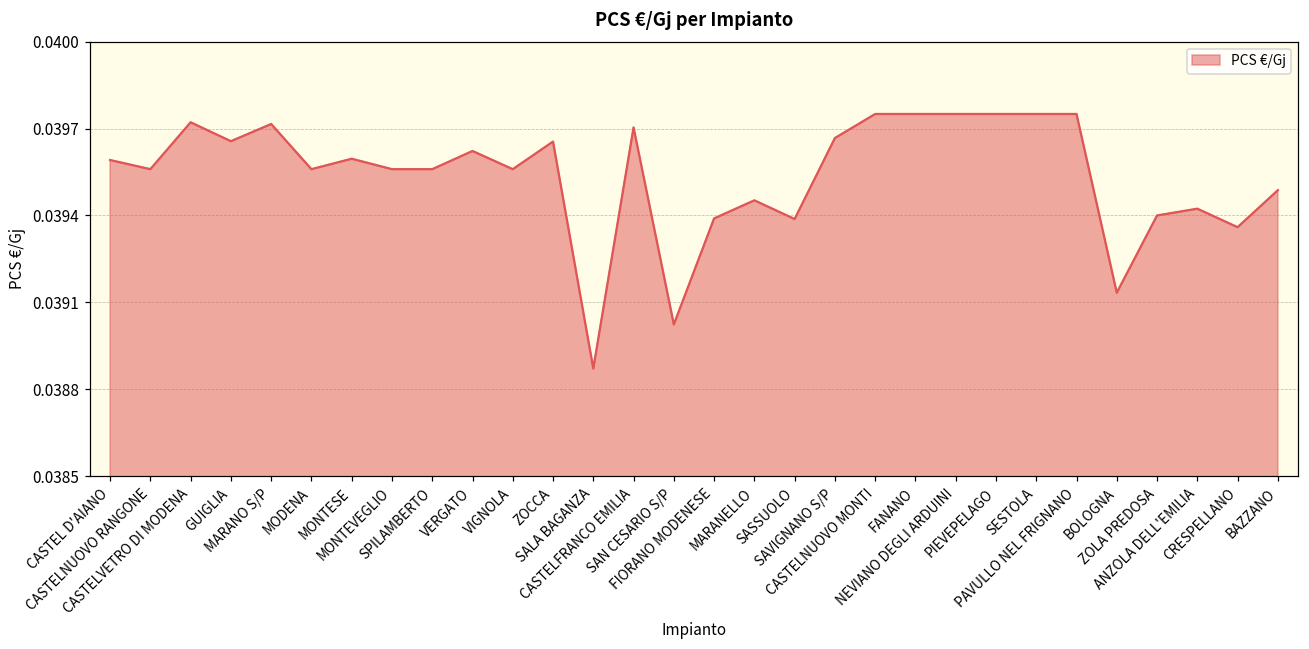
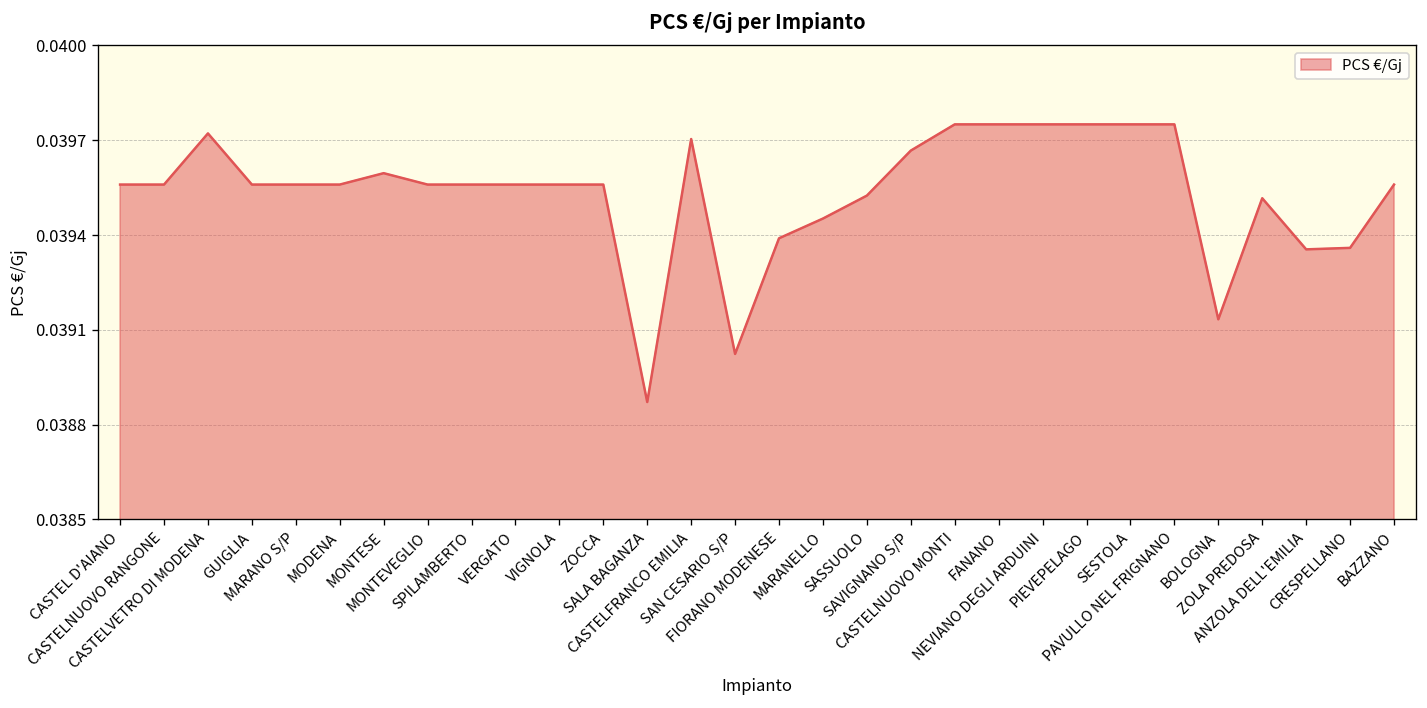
  {
-   "CASTEL D'AIANO": 0.03959,
+   "CASTEL D'AIANO": 0.03956,
    "CASTELNUOVO RANGONE": 0.03956,
    "CASTELVETRO DI MODENA": 0.03972,
-   "GUIGLIA": 0.03966,
-   "MARANO S/P": 0.03972,
+   "GUIGLIA": 0.03956,
+   "MARANO S/P": 0.03956,
    "MODENA": 0.03956,
    "MONTESE": 0.03960,
    "MONTEVEGLIO": 0.03956,
    "SPILAMBERTO": 0.03956,
-   "VERGATO": 0.03962,
+   "VERGATO": 0.03956,
    "VIGNOLA": 0.03956,
-   "ZOCCA": 0.03966,
+   "ZOCCA": 0.03956,
    "SALA BAGANZA": 0.03887,
    "CASTELFRANCO EMILIA": 0.03970,
    "SAN CESARIO S/P": 0.03902,
    "FIORANO MODENESE": 0.03939,
    "MARANELLO": 0.03945,
-   "SASSUOLO": 0.03939,
+   "SASSUOLO": 0.03952,
    "SAVIGNANO S/P": 0.03967,
    "CASTELNUOVO MONTI": 0.03975,
    "FANANO": 0.03975,
    "NEVIANO DEGLI ARDUINI": 0.03975,
    "PIEVEPELAGO": 0.03975,
    "SESTOLA": 0.03975,
    "PAVULLO NEL FRIGNANO": 0.03975,
    "BOLOGNA": 0.03913,
-   "ZOLA PREDOSA": 0.03940,
-   "ANZOLA DELL'EMILIA": 0.03942,
+   "ZOLA PREDOSA": 0.03952,
+   "ANZOLA DELL'EMILIA": 0.03935,
    "CRESPELLANO": 0.03936,
-   "BAZZANO": 0.03949
+   "BAZZANO": 0.03956
  }
